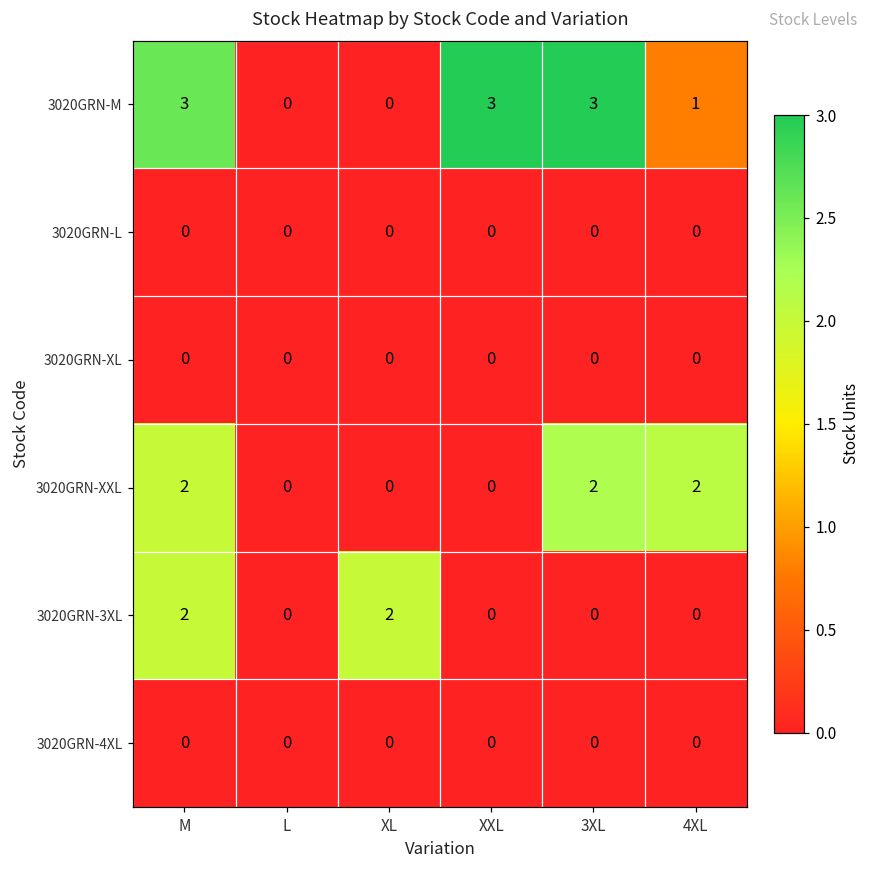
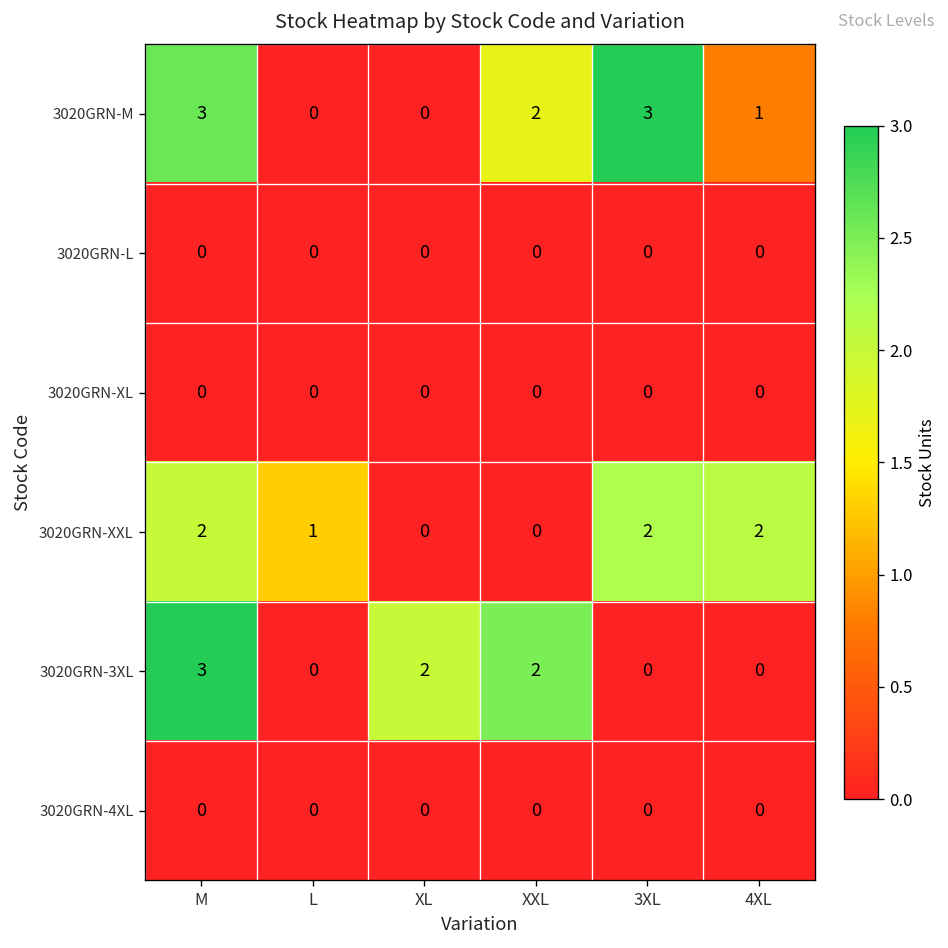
  {
    "3020GRN-M": {
      "M": 3,
      "L": 0,
      "XL": 0,
-     "XXL": 3,
+     "XXL": 2,
      "3XL": 3,
      "4XL": 1
    },
    "3020GRN-L": {
      "M": 0,
      "L": 0,
      "XL": 0,
      "XXL": 0,
      "3XL": 0,
      "4XL": 0
    },
    "3020GRN-XL": {
      "M": 0,
      "L": 0,
      "XL": 0,
      "XXL": 0,
      "3XL": 0,
      "4XL": 0
    },
    "3020GRN-XXL": {
      "M": 2,
-     "L": 0,
+     "L": 1,
      "XL": 0,
      "XXL": 0,
      "3XL": 2,
      "4XL": 2
    },
    "3020GRN-3XL": {
-     "M": 2,
+     "M": 3,
      "L": 0,
      "XL": 2,
-     "XXL": 0,
+     "XXL": 2,
      "3XL": 0,
      "4XL": 0
    },
    "3020GRN-4XL": {
      "M": 0,
      "L": 0,
      "XL": 0,
      "XXL": 0,
      "3XL": 0,
      "4XL": 0
    }
  }
